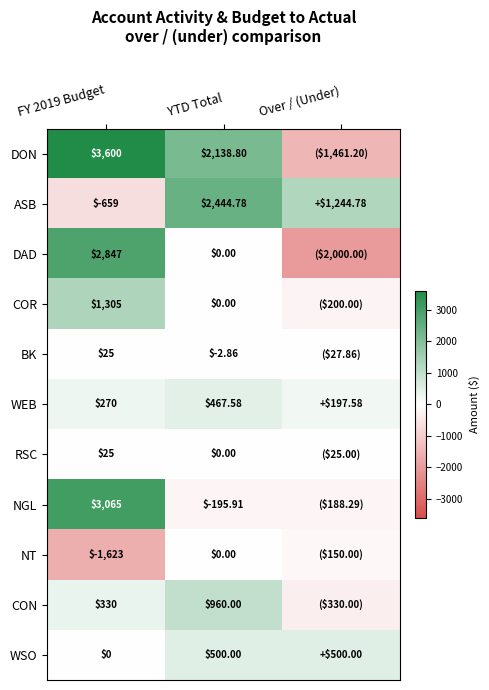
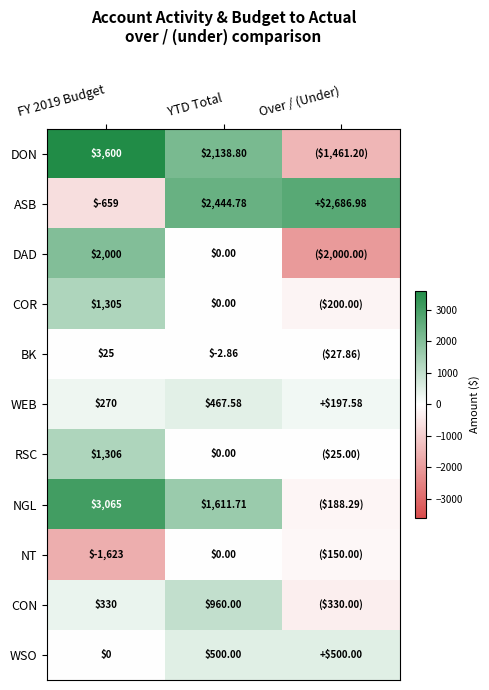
  {
    "DON": {
      "FY 2019 Budget": "$3,600",
      "YTD Total": "$2,138.80",
      "Over / (Under)": "($1,461.20)"
    },
    "ASB": {
      "FY 2019 Budget": "$-659",
      "YTD Total": "$2,444.78",
-     "Over / (Under)": "+$1,244.78"
+     "Over / (Under)": "+$2,686.98"
    },
    "DAD": {
-     "FY 2019 Budget": "$2,847",
+     "FY 2019 Budget": "$2,000",
      "YTD Total": "$0.00",
      "Over / (Under)": "($2,000.00)"
    },
    "COR": {
      "FY 2019 Budget": "$1,305",
      "YTD Total": "$0.00",
      "Over / (Under)": "($200.00)"
    },
    "BK": {
      "FY 2019 Budget": "$25",
      "YTD Total": "$-2.86",
      "Over / (Under)": "($27.86)"
    },
    "WEB": {
      "FY 2019 Budget": "$270",
      "YTD Total": "$467.58",
      "Over / (Under)": "+$197.58"
    },
    "RSC": {
-     "FY 2019 Budget": "$25",
+     "FY 2019 Budget": "$1,306",
      "YTD Total": "$0.00",
      "Over / (Under)": "($25.00)"
    },
    "NGL": {
      "FY 2019 Budget": "$3,065",
-     "YTD Total": "$-195.91",
+     "YTD Total": "$1,611.71",
      "Over / (Under)": "($188.29)"
    },
    "NT": {
      "FY 2019 Budget": "$-1,623",
      "YTD Total": "$0.00",
      "Over / (Under)": "($150.00)"
    },
    "CON": {
      "FY 2019 Budget": "$330",
      "YTD Total": "$960.00",
      "Over / (Under)": "($330.00)"
    },
    "WSO": {
      "FY 2019 Budget": "$0",
      "YTD Total": "$500.00",
      "Over / (Under)": "+$500.00"
    }
  }
